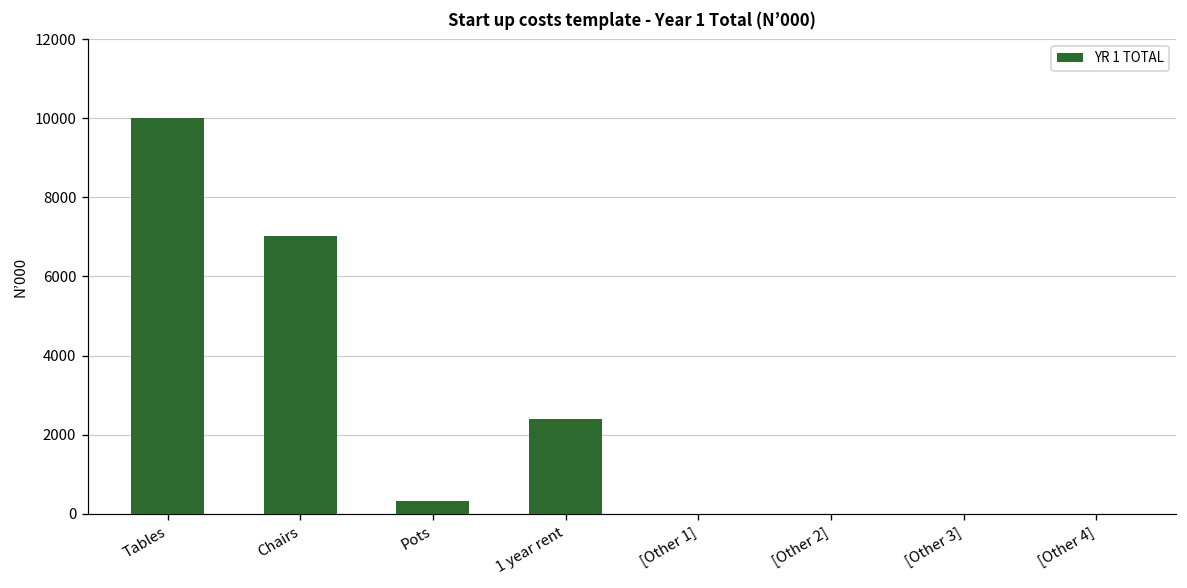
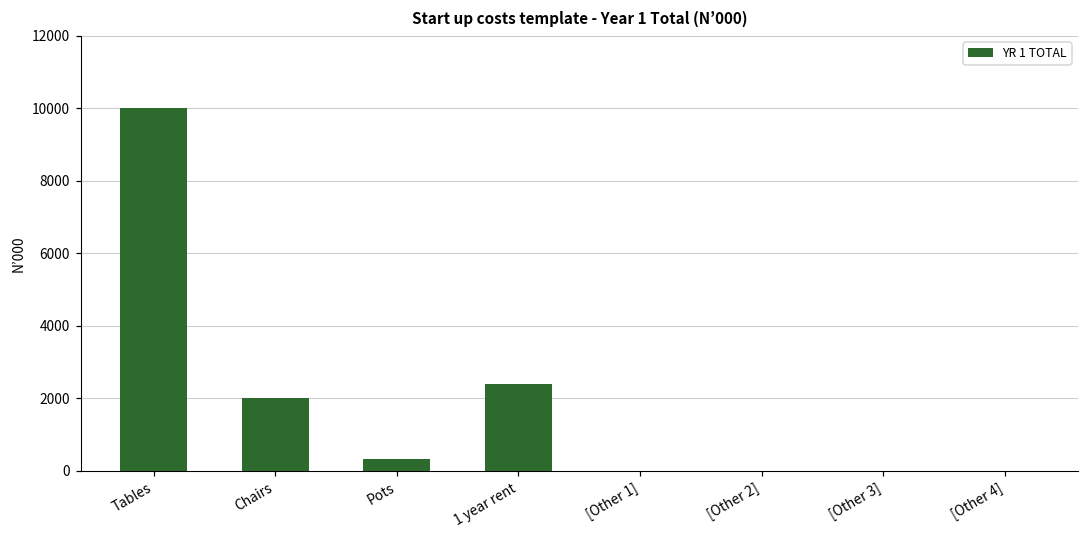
  {
    "Tables": 10000,
-   "Chairs": 7000,
+   "Chairs": 2000,
    "Pots": 300,
    "1 year rent": 2400,
    "[Other 1]": 0,
    "[Other 2]": 0,
    "[Other 3]": 0,
    "[Other 4]": 0
  }
